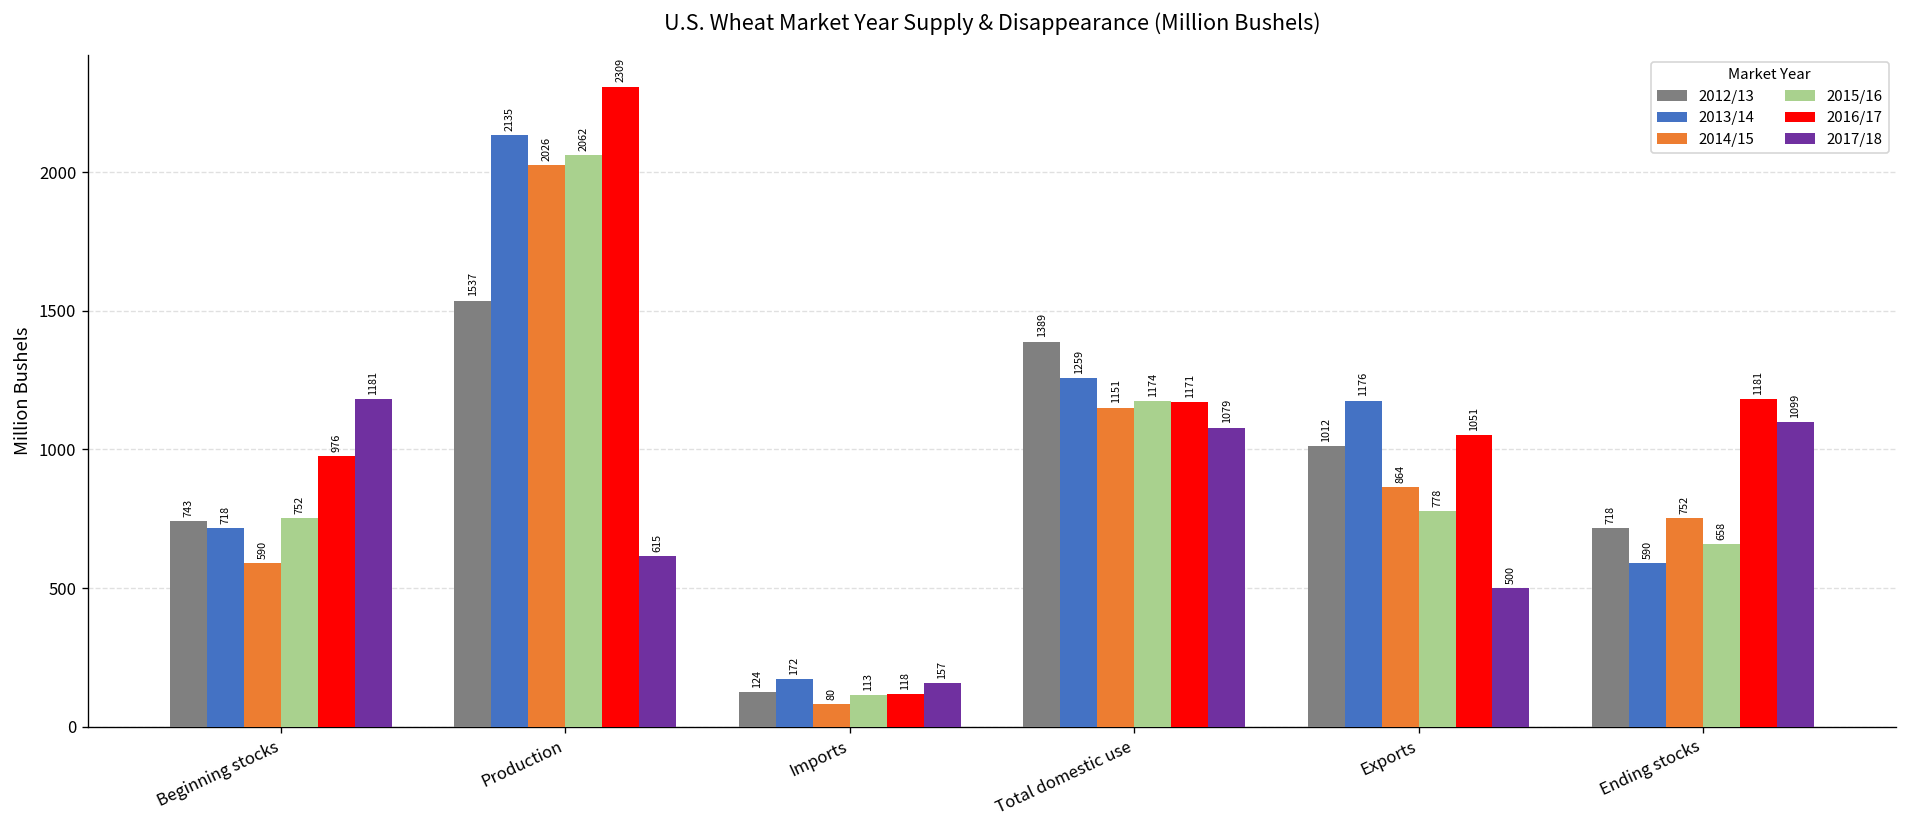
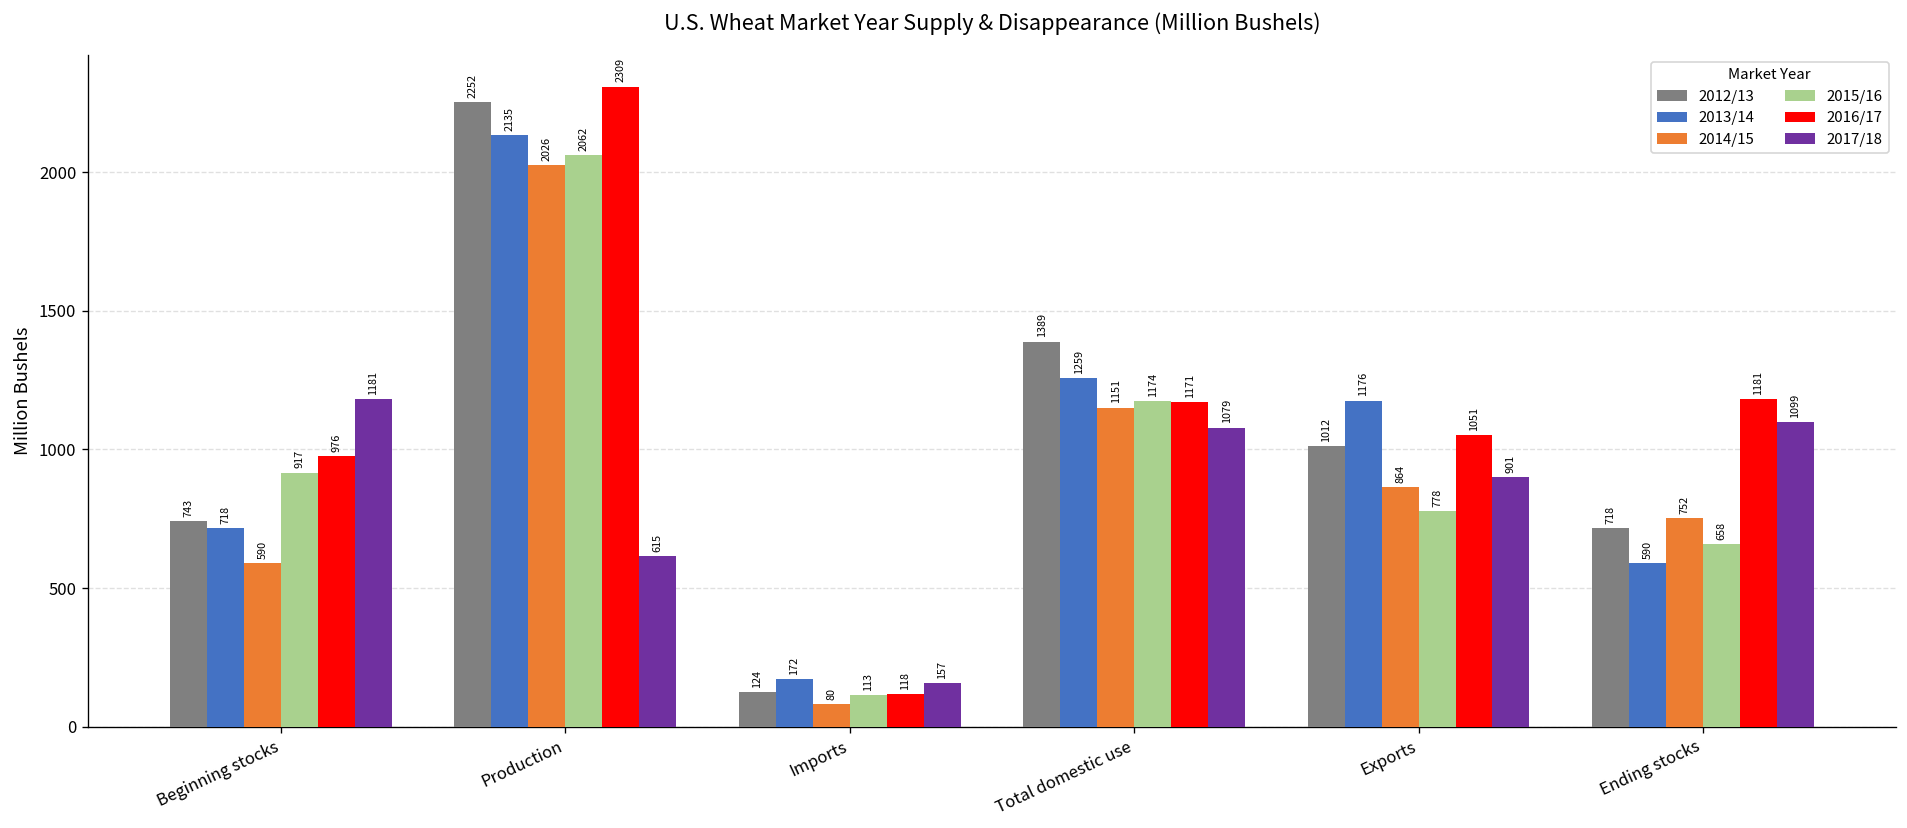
  {
    "2012/13": {
      "Beginning stocks": 743,
-     "Production": 1537,
+     "Production": 2252,
      "Imports": 124,
      "Total domestic use": 1389,
      "Exports": 1012,
      "Ending stocks": 718
    },
    "2013/14": {
      "Beginning stocks": 718,
      "Production": 2135,
      "Imports": 172,
      "Total domestic use": 1259,
      "Exports": 1176,
      "Ending stocks": 590
    },
    "2014/15": {
      "Beginning stocks": 590,
      "Production": 2026,
      "Imports": 80,
      "Total domestic use": 1151,
      "Exports": 864,
      "Ending stocks": 752
    },
    "2015/16": {
-     "Beginning stocks": 752,
+     "Beginning stocks": 917,
      "Production": 2062,
      "Imports": 113,
      "Total domestic use": 1174,
      "Exports": 778,
      "Ending stocks": 658
    },
    "2016/17": {
      "Beginning stocks": 976,
      "Production": 2309,
      "Imports": 118,
      "Total domestic use": 1171,
      "Exports": 1051,
      "Ending stocks": 1181
    },
    "2017/18": {
      "Beginning stocks": 1181,
      "Production": 615,
      "Imports": 157,
      "Total domestic use": 1079,
-     "Exports": 500,
+     "Exports": 901,
      "Ending stocks": 1099
    }
  }
